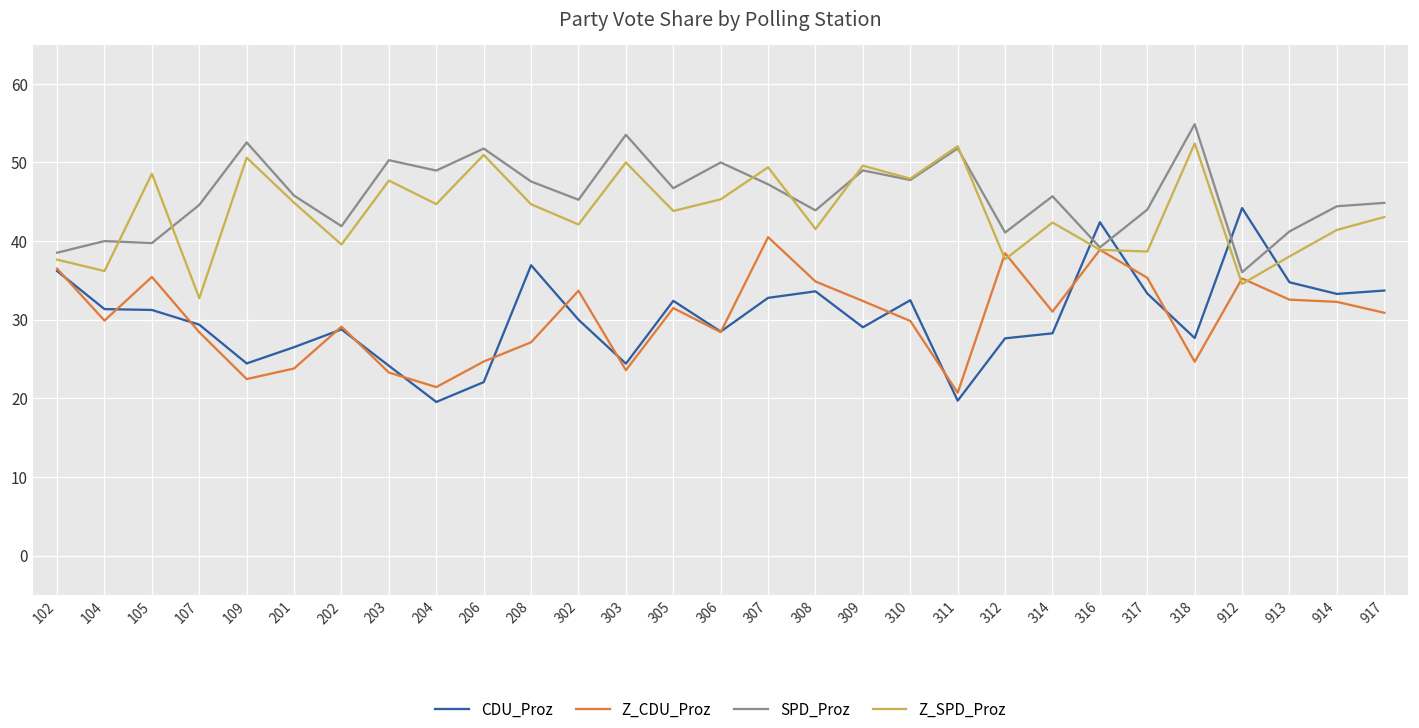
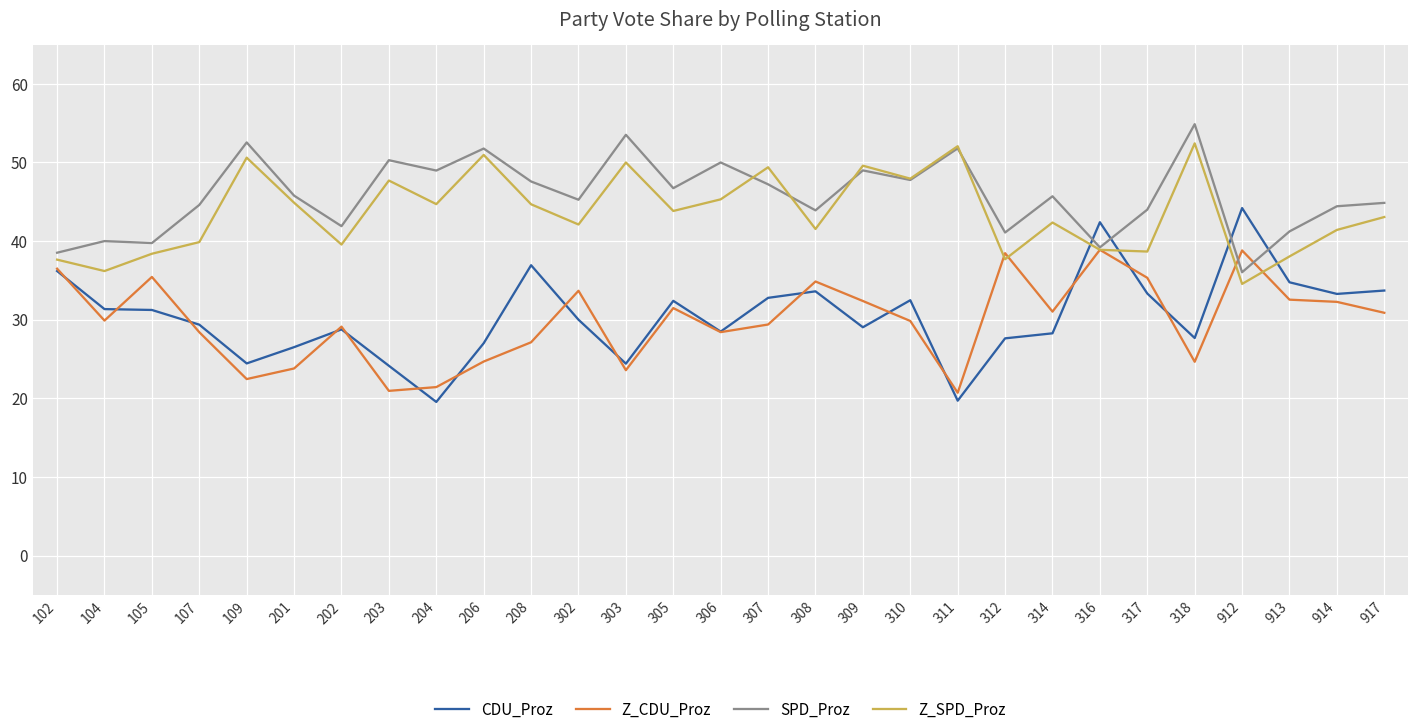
  {
    "CDU_Proz": {
      "104": 31,
      "105": 31,
      "107": 29,
      "109": 24,
      "201": 27,
      "203": 24,
      "204": 20,
-     "206": 22,
+     "206": 27,
      "208": 37,
      "302": 30,
      "303": 24,
      "305": 32,
      "307": 33,
      "308": 34,
      "309": 29,
      "310": 32,
      "311": 20,
      "312": 28,
      "314": 28,
      "316": 42,
      "317": 33,
      "318": 28,
      "912": 44,
      "913": 35,
      "914": 33,
      "917": 34
    },
    "Z_CDU_Proz": {
      "104": 30,
      "105": 35,
      "107": 28,
      "109": 22,
      "201": 24,
-     "203": 23,
+     "203": 21,
      "204": 21,
      "206": 25,
      "208": 27,
      "302": 34,
      "303": 24,
      "305": 31,
-     "307": 41,
+     "307": 29,
      "308": 35,
      "309": 32,
      "310": 30,
      "311": 21,
      "312": 38,
      "314": 31,
      "317": 35,
      "318": 25,
-     "912": 35,
+     "912": 39,
      "913": 33,
      "914": 32,
      "917": 31
    },
    "SPD_Proz": {
      "102": 39,
      "104": 40,
      "105": 40,
      "107": 45,
      "109": 53,
      "201": 46,
      "202": 42,
      "203": 50,
      "204": 49,
      "206": 52,
      "208": 48,
      "302": 45,
      "303": 54,
      "305": 47,
      "306": 50,
      "307": 47,
      "308": 44,
      "309": 49,
      "312": 41,
      "314": 46,
      "317": 44,
      "318": 55,
      "912": 36,
      "913": 41,
      "914": 44,
      "917": 45
    },
    "Z_SPD_Proz": {
      "102": 38,
      "104": 36,
-     "105": 49,
-     "107": 33,
+     "105": 38,
+     "107": 40,
      "109": 51,
      "201": 45,
      "202": 40,
      "203": 48,
      "204": 45,
      "206": 51,
      "208": 45,
      "302": 42,
      "303": 50,
      "305": 44,
      "306": 45,
      "307": 49,
      "308": 42,
      "309": 50,
      "312": 38,
      "314": 42,
      "317": 39,
      "318": 52,
      "912": 35,
      "913": 38,
      "914": 41,
      "917": 43
    }
  }
